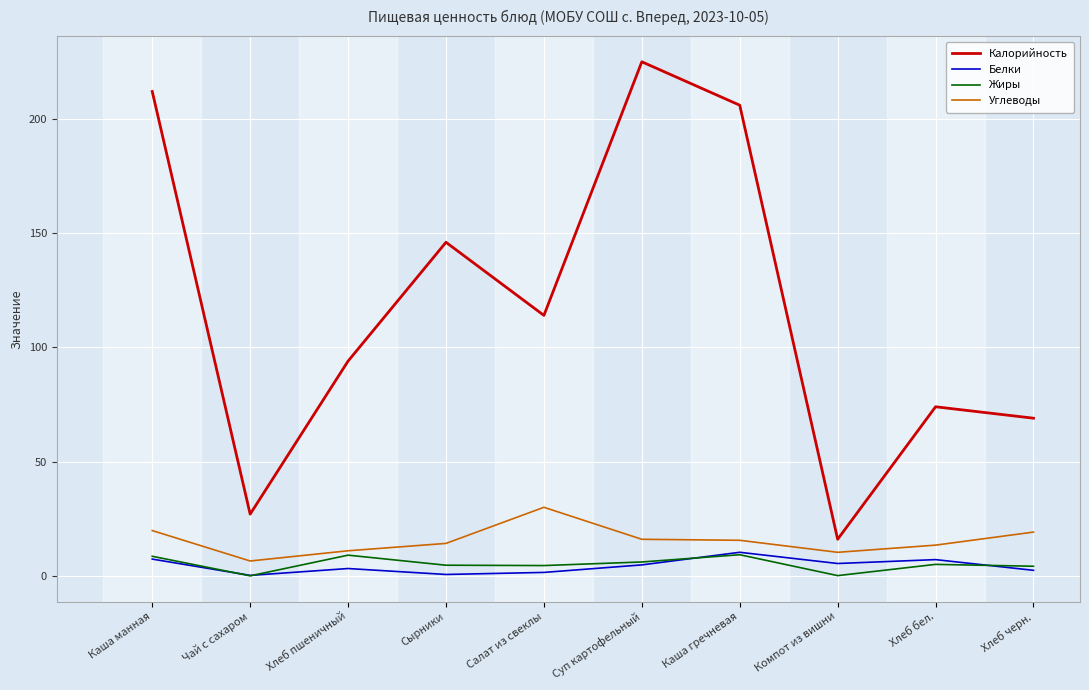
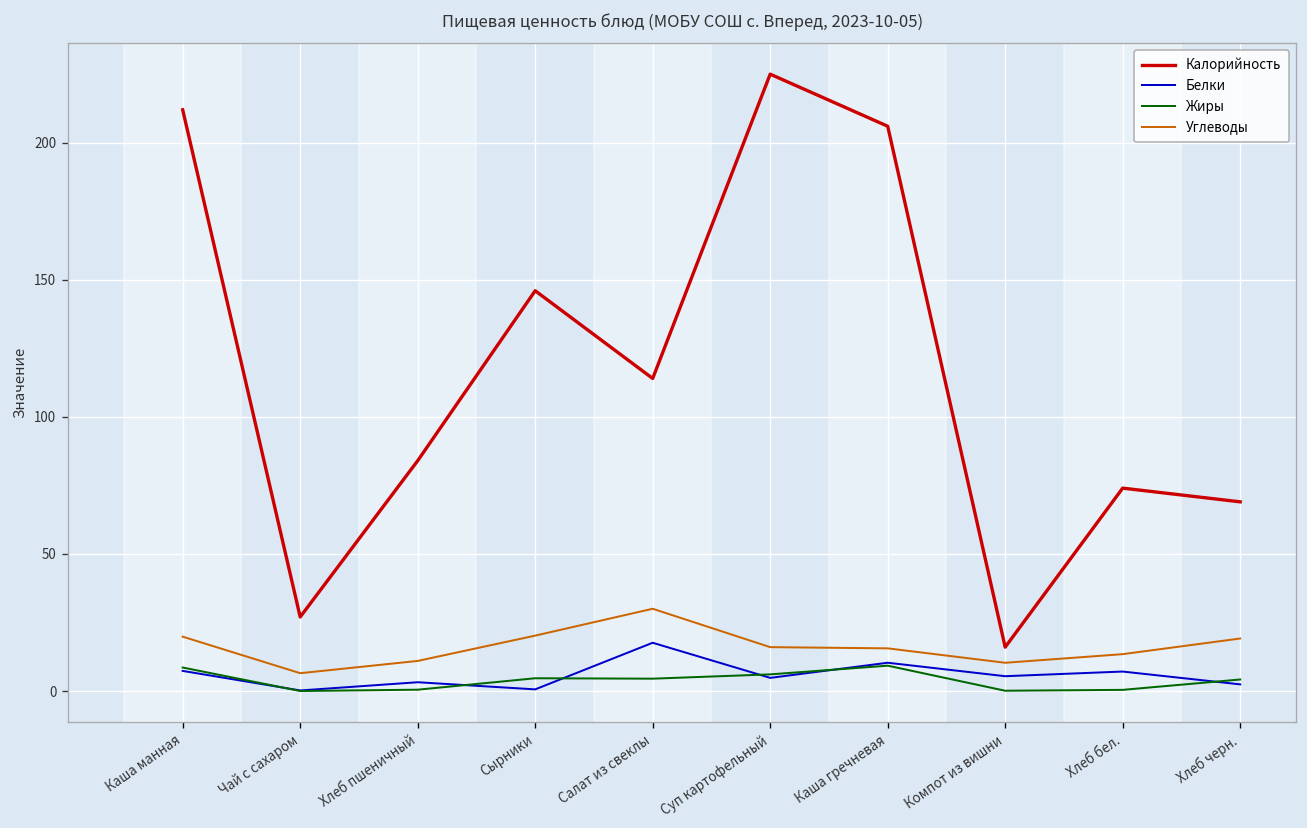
  {
    "Калорийность": {
      "Каша манная": 212,
      "Чай с сахаром": 27,
-     "Хлеб пшеничный": 94,
+     "Хлеб пшеничный": 84,
      "Сырники": 146,
      "Салат из свеклы": 114,
      "Суп картофельный": 225,
      "Каша гречневая": 206,
      "Компот из вишни": 16,
      "Хлеб бел.": 74,
      "Хлеб черн.": 69
    },
    "Белки": {
      "Каша манная": 7,
      "Хлеб пшеничный": 3,
      "Сырники": 1,
-     "Салат из свеклы": 2,
+     "Салат из свеклы": 18,
      "Суп картофельный": 5,
      "Компот из вишни": 5,
      "Хлеб бел.": 7,
      "Хлеб черн.": 2
    },
    "Жиры": {
      "Каша манная": 9,
-     "Хлеб пшеничный": 9,
+     "Хлеб пшеничный": 0,
      "Сырники": 5,
      "Салат из свеклы": 5,
      "Суп картофельный": 6,
      "Компот из вишни": 0,
-     "Хлеб бел.": 5,
+     "Хлеб бел.": 0,
      "Хлеб черн.": 4
    },
    "Углеводы": {
      "Каша манная": 20,
      "Чай с сахаром": 7,
      "Хлеб пшеничный": 11,
-     "Сырники": 14,
+     "Сырники": 20,
      "Салат из свеклы": 30,
      "Суп картофельный": 16,
      "Каша гречневая": 16,
      "Компот из вишни": 10,
      "Хлеб бел.": 13,
      "Хлеб черн.": 19
    }
  }
